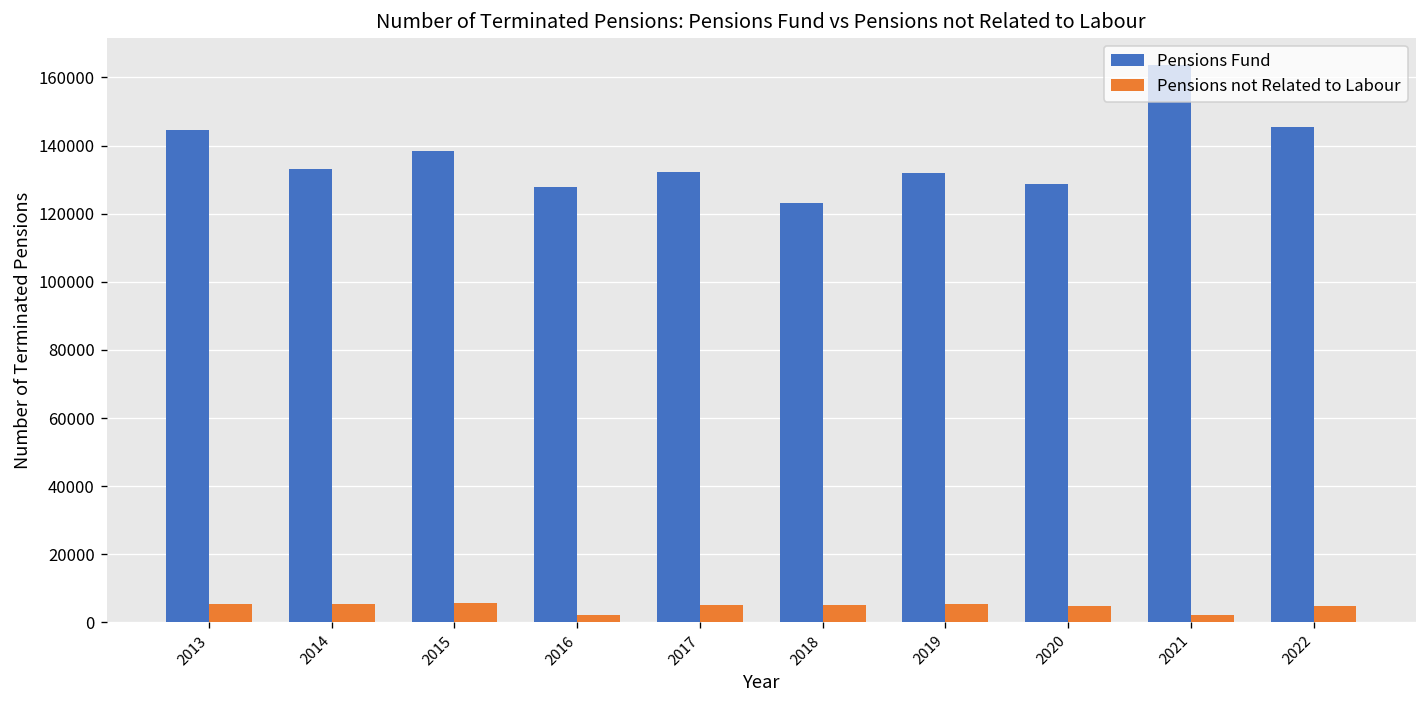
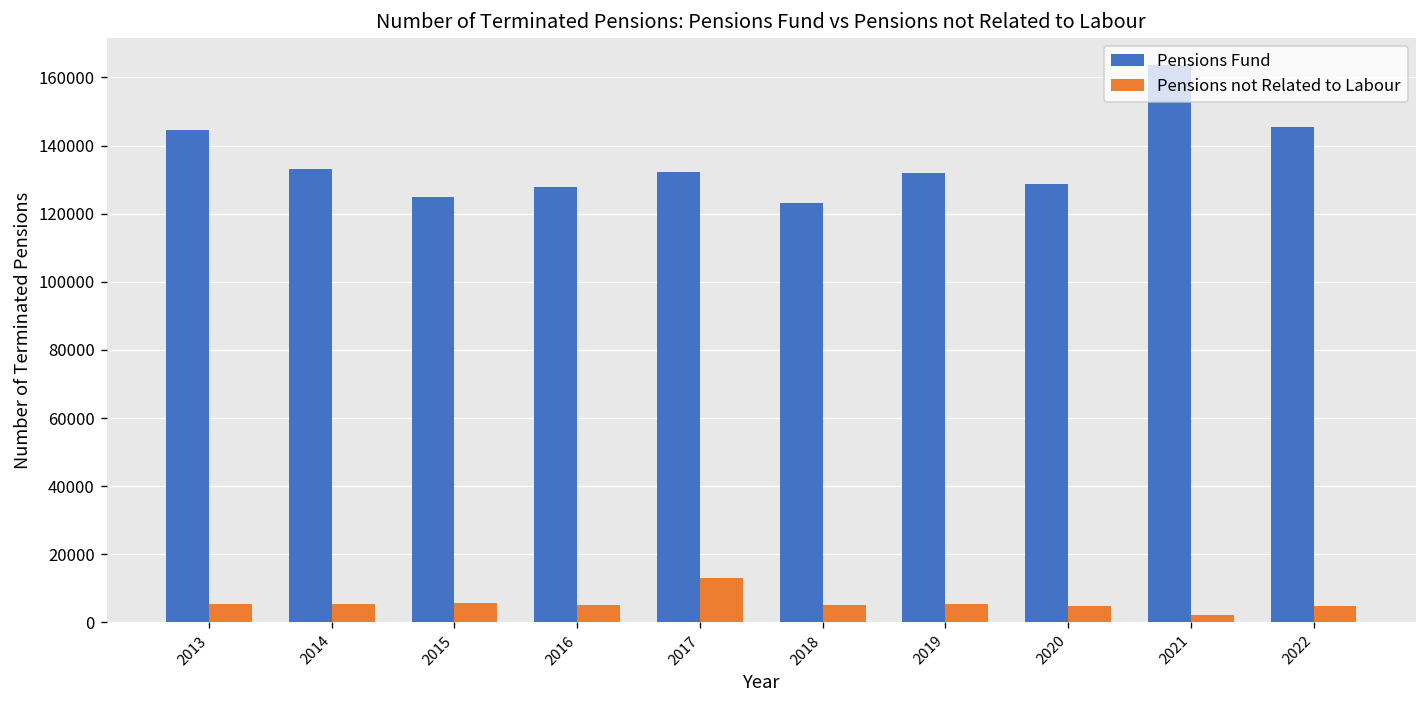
  {
    "Pensions Fund": {
      "2013": 145000,
      "2014": 133000,
-     "2015": 138000,
+     "2015": 125000,
      "2016": 128000,
      "2017": 132000,
      "2018": 123000,
      "2019": 132000,
      "2020": 129000,
      "2022": 145000
    },
    "Pensions not Related to Labour": {
      "2013": 5000,
      "2014": 5000,
      "2015": 6000,
-     "2016": 2000,
-     "2017": 5000,
+     "2016": 5000,
+     "2017": 13000,
      "2018": 5000,
      "2019": 6000,
      "2020": 5000,
      "2021": 2000,
      "2022": 5000
    }
  }
